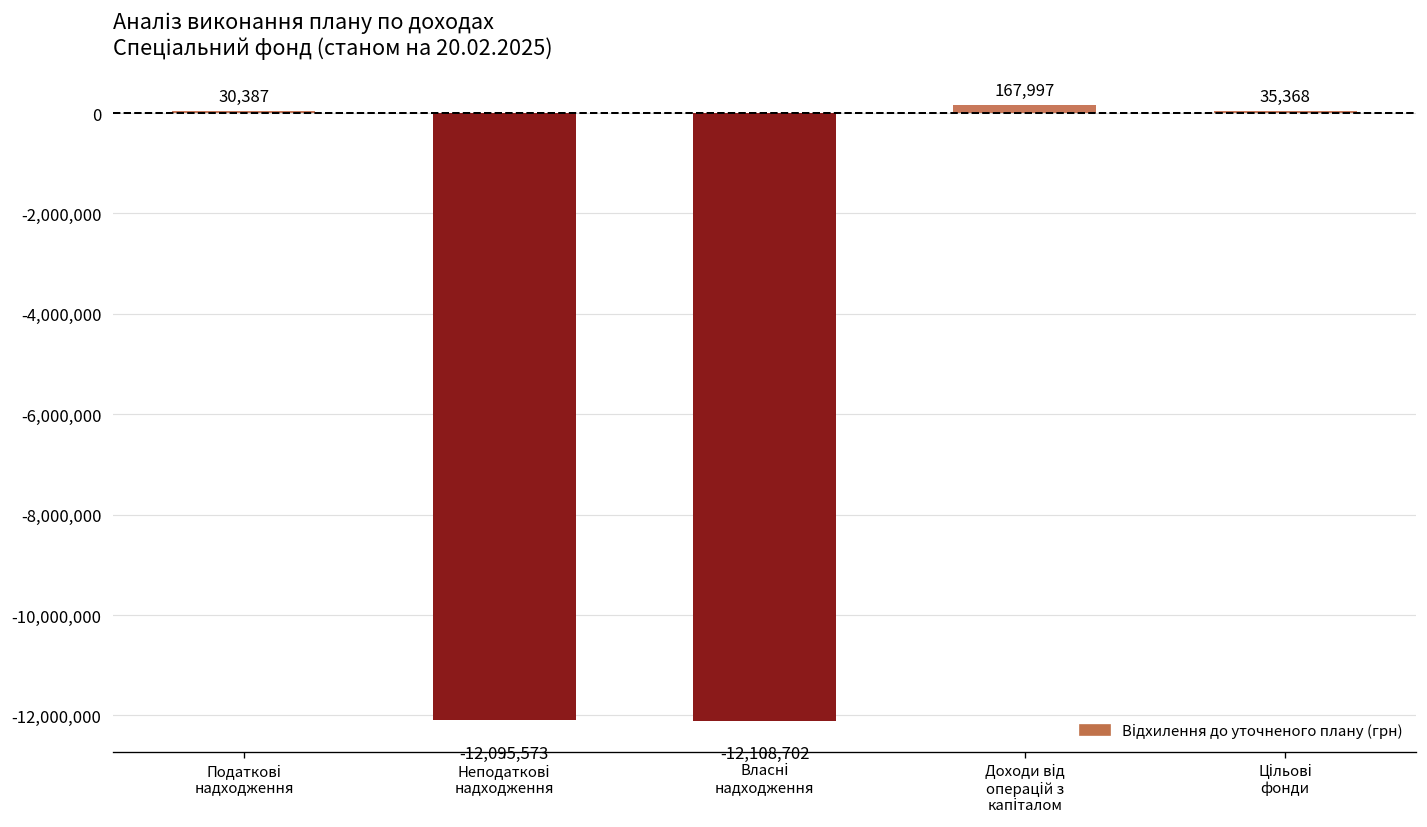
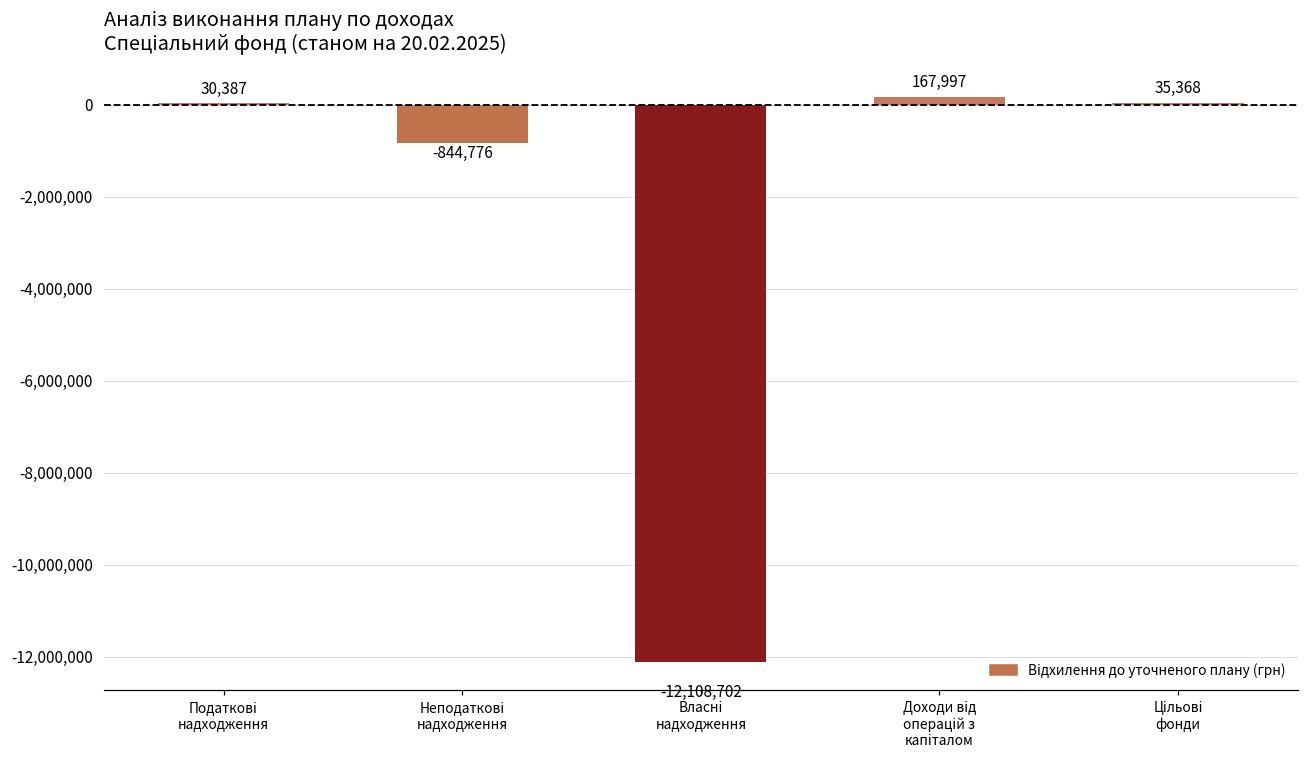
  {
    "Податкові надходження": "30,387",
-   "Неподаткові надходження": "-12,095,573",
+   "Неподаткові надходження": "-844,776",
    "Власні надходження": "-12,108,702",
    "Доходи від операцій з капіталом": "167,997",
    "Цільові фонди": "35,368"
  }
